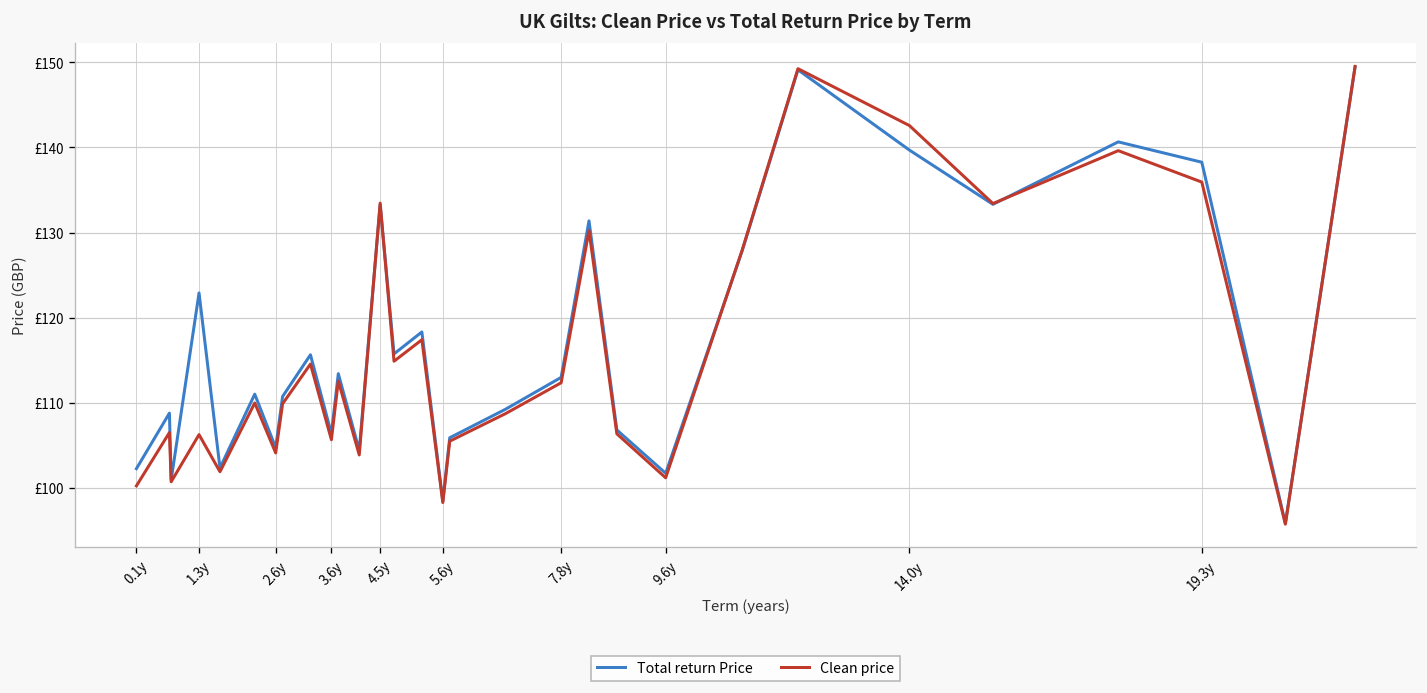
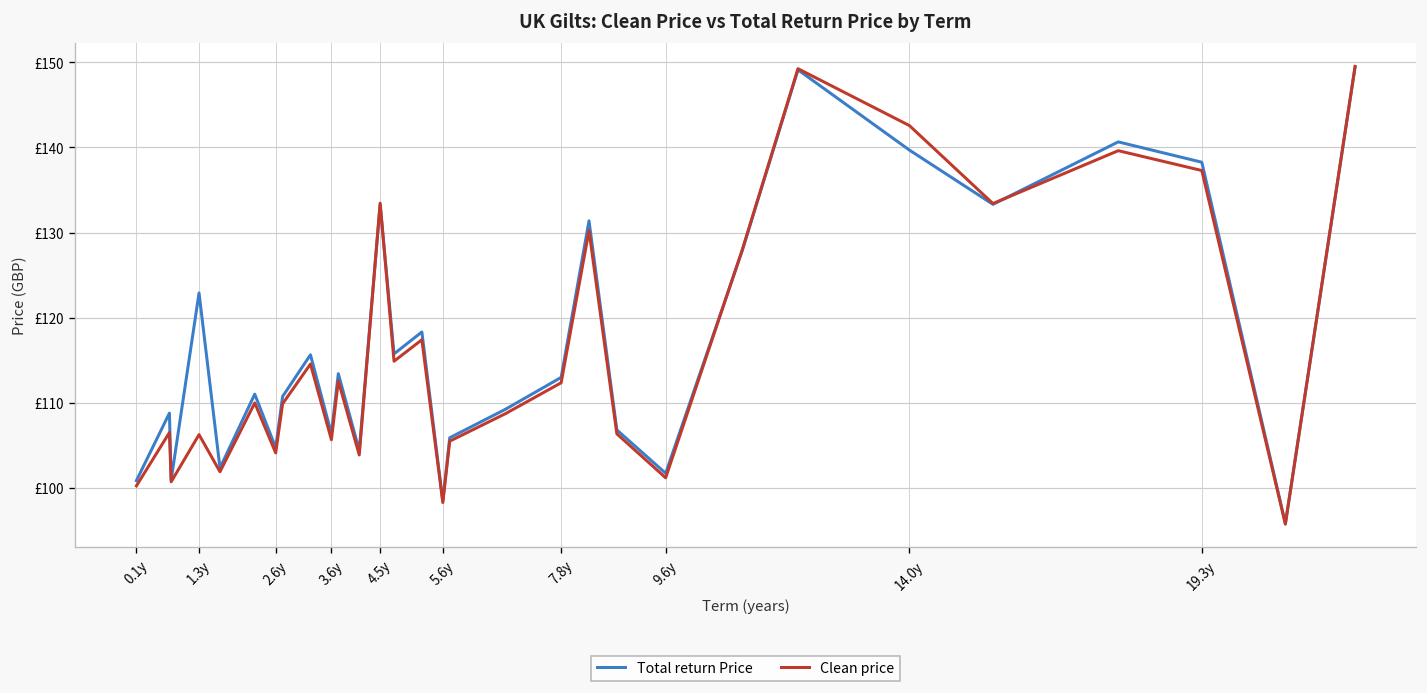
  {
    "Total return Price": {
-     "0.1y": "£102",
+     "0.1y": "£101",
      "1.3y": "£123",
      "2.6y": "£105",
      "3.6y": "£106",
      "7.8y": "£113",
      "9.6y": "£102",
      "14.0y": "£140",
      "19.3y": "£138"
    },
    "Clean price": {
      "0.1y": "£100",
      "1.3y": "£106",
      "2.6y": "£104",
      "3.6y": "£106",
      "7.8y": "£112",
      "9.6y": "£101",
      "14.0y": "£143",
-     "19.3y": "£136"
+     "19.3y": "£137"
    }
  }
